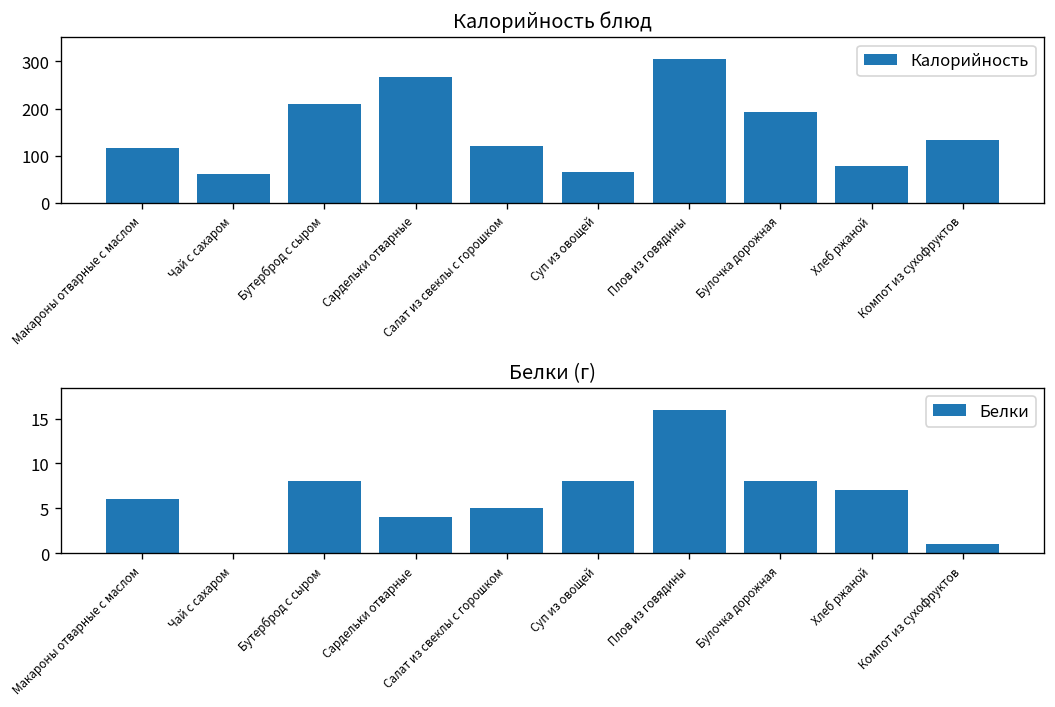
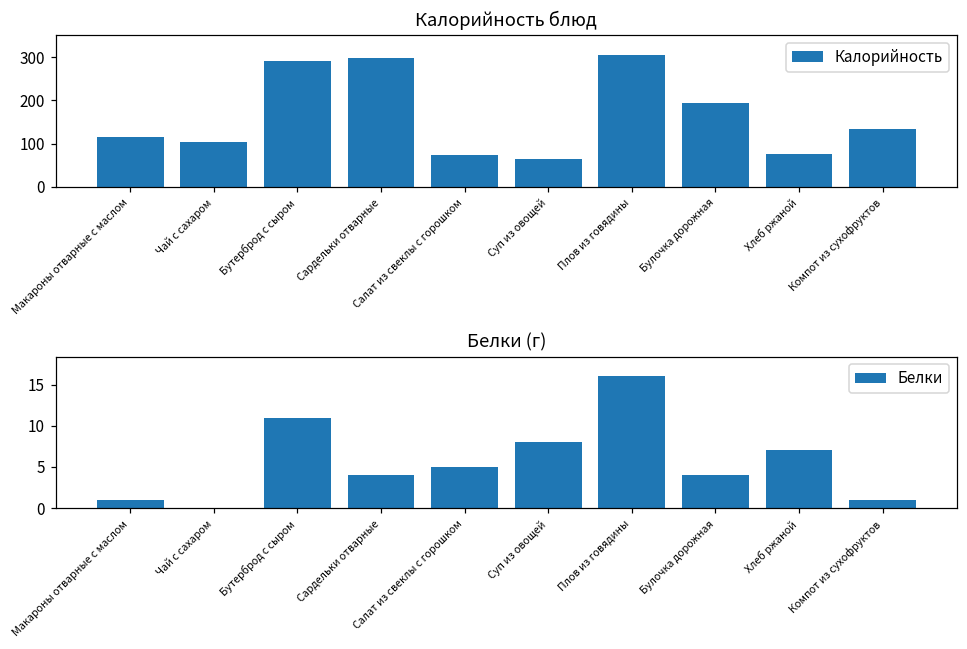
  {
    "Калорийность блюд": {
      "Макароны отварные с маслом": 120,
-     "Чай с сахаром": 60,
-     "Бутерброд с сыром": 210,
-     "Сардельки отварные": 270,
-     "Салат из свеклы с горошком": 120,
+     "Чай с сахаром": 100,
+     "Бутерброд с сыром": 290,
+     "Сардельки отварные": 300,
+     "Салат из свеклы с горошком": 70,
      "Суп из овощей": 70,
      "Плов из говядины": 310,
      "Булочка дорожная": 190,
      "Хлеб ржаной": 80,
      "Компот из сухофруктов": 130
    },
    "Белки (г)": {
-     "Макароны отварные с маслом": 6,
+     "Макароны отварные с маслом": 1,
      "Чай с сахаром": 0,
-     "Бутерброд с сыром": 8,
+     "Бутерброд с сыром": 11,
      "Сардельки отварные": 4,
      "Салат из свеклы с горошком": 5,
      "Суп из овощей": 8,
      "Плов из говядины": 16,
-     "Булочка дорожная": 8,
+     "Булочка дорожная": 4,
      "Хлеб ржаной": 7,
      "Компот из сухофруктов": 1
    }
  }
